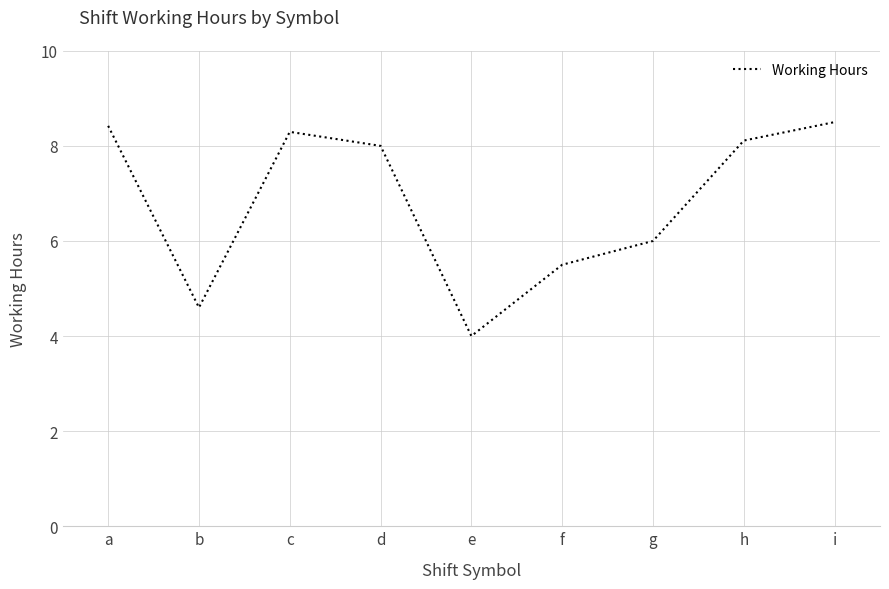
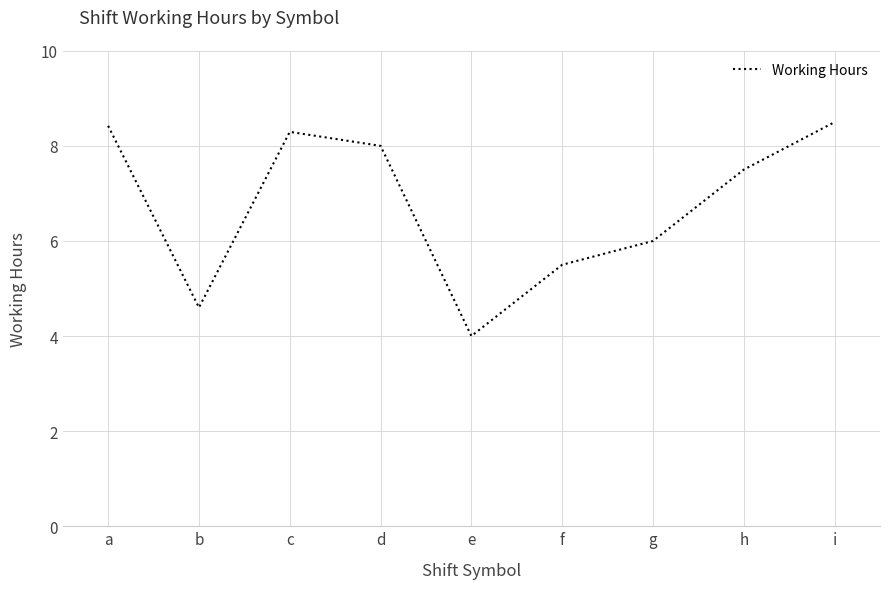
  {
    "a": 8.4,
    "b": 4.6,
    "c": 8.3,
    "d": 8.0,
    "e": 4.0,
    "f": 5.5,
    "g": 6.0,
-   "h": 8.1,
+   "h": 7.5,
    "i": 8.5
  }
